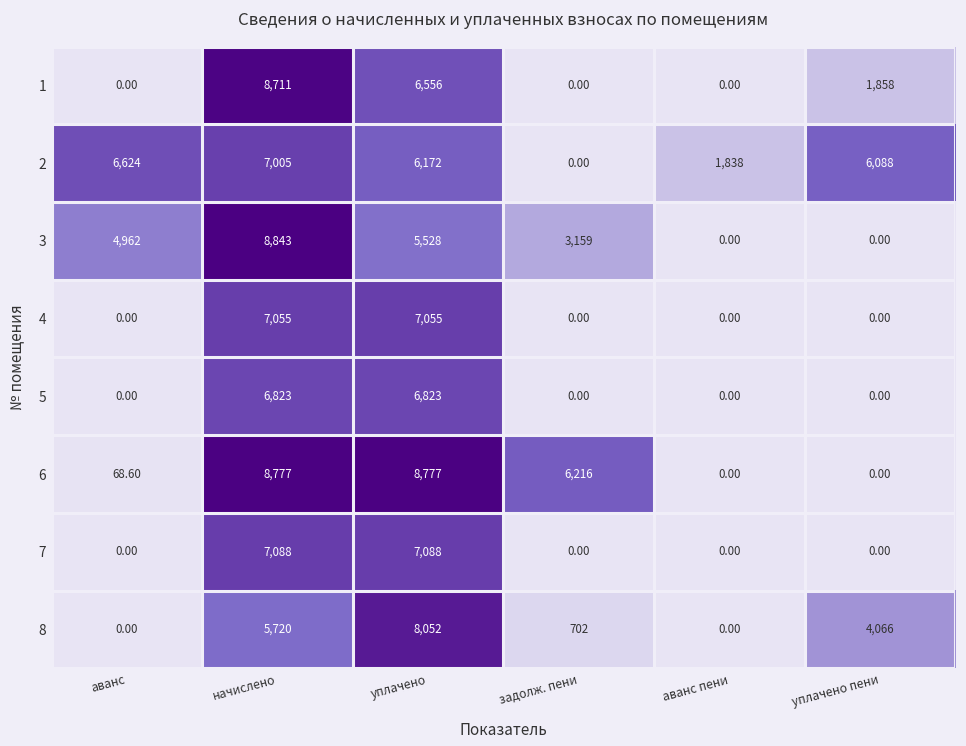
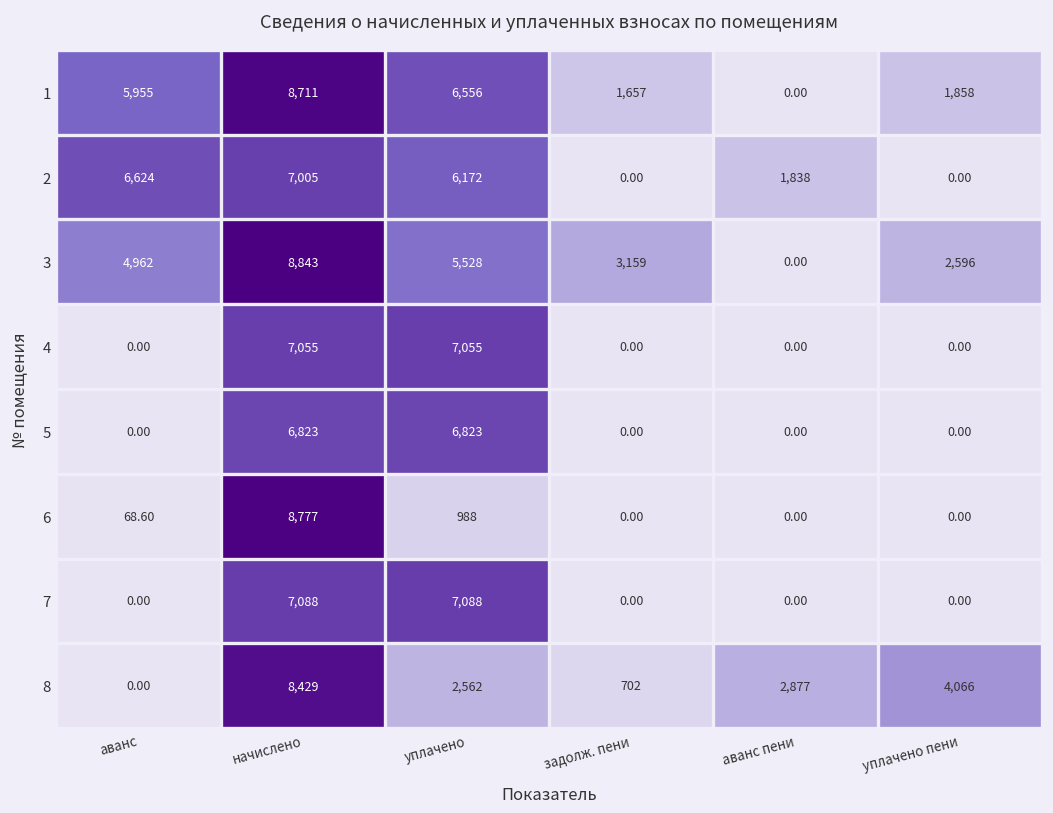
  {
    "1": {
-     "аванс": "0.00",
+     "аванс": "5,955",
      "начислено": "8,711",
      "уплачено": "6,556",
-     "задолж. пени": "0.00",
+     "задолж. пени": "1,657",
      "аванс пени": "0.00",
      "уплачено пени": "1,858"
    },
    "2": {
      "аванс": "6,624",
      "начислено": "7,005",
      "уплачено": "6,172",
      "задолж. пени": "0.00",
      "аванс пени": "1,838",
-     "уплачено пени": "6,088"
+     "уплачено пени": "0.00"
    },
    "3": {
      "аванс": "4,962",
      "начислено": "8,843",
      "уплачено": "5,528",
      "задолж. пени": "3,159",
      "аванс пени": "0.00",
-     "уплачено пени": "0.00"
+     "уплачено пени": "2,596"
    },
    "4": {
      "аванс": "0.00",
      "начислено": "7,055",
      "уплачено": "7,055",
      "задолж. пени": "0.00",
      "аванс пени": "0.00",
      "уплачено пени": "0.00"
    },
    "5": {
      "аванс": "0.00",
      "начислено": "6,823",
      "уплачено": "6,823",
      "задолж. пени": "0.00",
      "аванс пени": "0.00",
      "уплачено пени": "0.00"
    },
    "6": {
      "аванс": "68.60",
      "начислено": "8,777",
-     "уплачено": "8,777",
-     "задолж. пени": "6,216",
+     "уплачено": "988",
+     "задолж. пени": "0.00",
      "аванс пени": "0.00",
      "уплачено пени": "0.00"
    },
    "7": {
      "аванс": "0.00",
      "начислено": "7,088",
      "уплачено": "7,088",
      "задолж. пени": "0.00",
      "аванс пени": "0.00",
      "уплачено пени": "0.00"
    },
    "8": {
      "аванс": "0.00",
-     "начислено": "5,720",
-     "уплачено": "8,052",
+     "начислено": "8,429",
+     "уплачено": "2,562",
      "задолж. пени": "702",
-     "аванс пени": "0.00",
+     "аванс пени": "2,877",
      "уплачено пени": "4,066"
    }
  }
